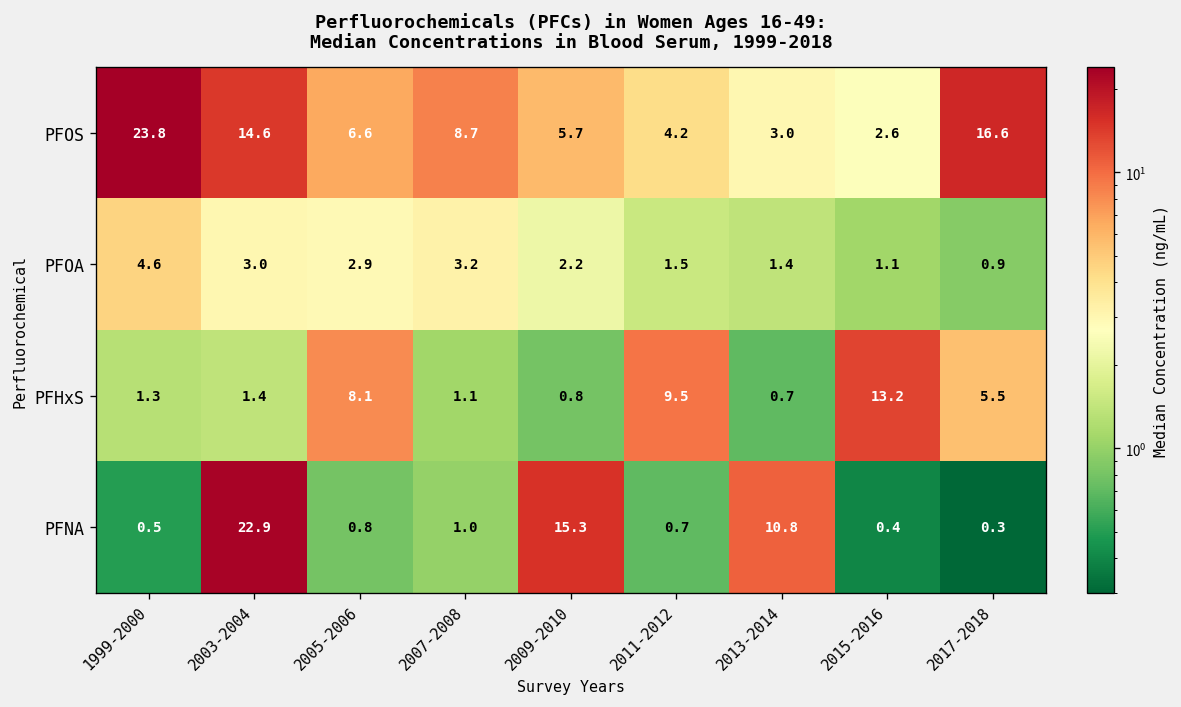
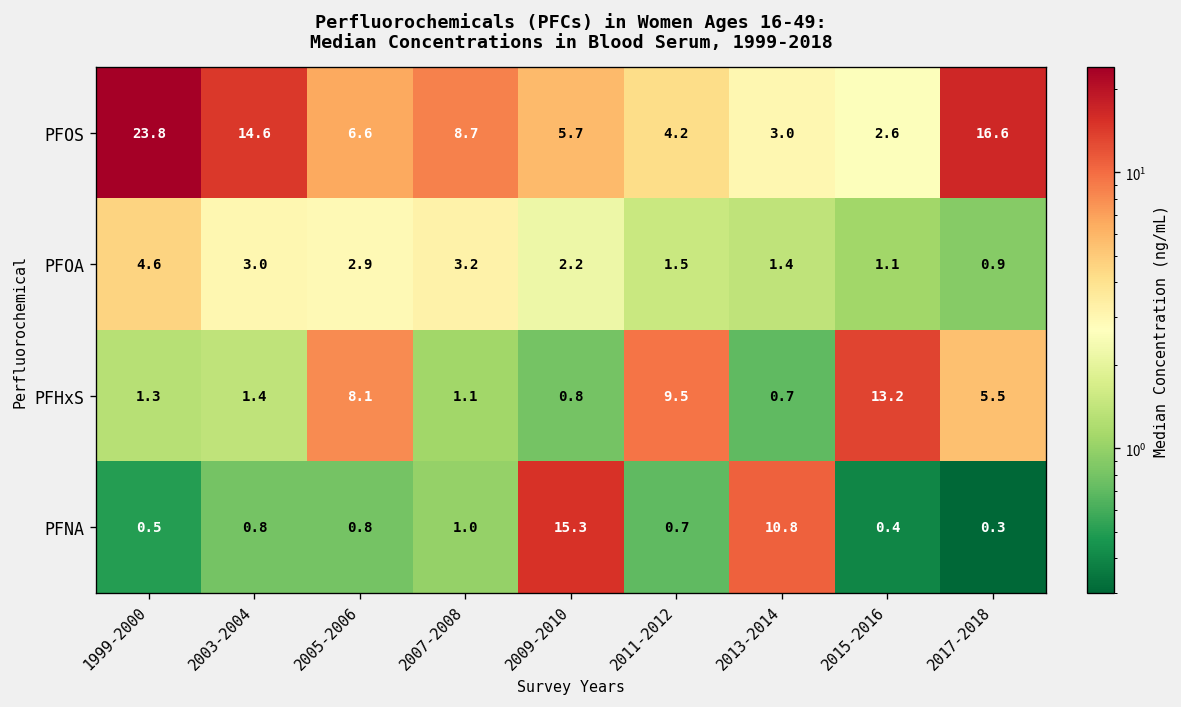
  {
    "PFOS": {
      "1999-2000": 23.8,
      "2003-2004": 14.6,
      "2005-2006": 6.6,
      "2007-2008": 8.7,
      "2009-2010": 5.7,
      "2011-2012": 4.2,
      "2013-2014": 3.0,
      "2015-2016": 2.6,
      "2017-2018": 16.6
    },
    "PFOA": {
      "1999-2000": 4.6,
      "2003-2004": 3.0,
      "2005-2006": 2.9,
      "2007-2008": 3.2,
      "2009-2010": 2.2,
      "2011-2012": 1.5,
      "2013-2014": 1.4,
      "2015-2016": 1.1,
      "2017-2018": 0.9
    },
    "PFHxS": {
      "1999-2000": 1.3,
      "2003-2004": 1.4,
      "2005-2006": 8.1,
      "2007-2008": 1.1,
      "2009-2010": 0.8,
      "2011-2012": 9.5,
      "2013-2014": 0.7,
      "2015-2016": 13.2,
      "2017-2018": 5.5
    },
    "PFNA": {
      "1999-2000": 0.5,
-     "2003-2004": 22.9,
+     "2003-2004": 0.8,
      "2005-2006": 0.8,
      "2007-2008": 1.0,
      "2009-2010": 15.3,
      "2011-2012": 0.7,
      "2013-2014": 10.8,
      "2015-2016": 0.4,
      "2017-2018": 0.3
    }
  }
